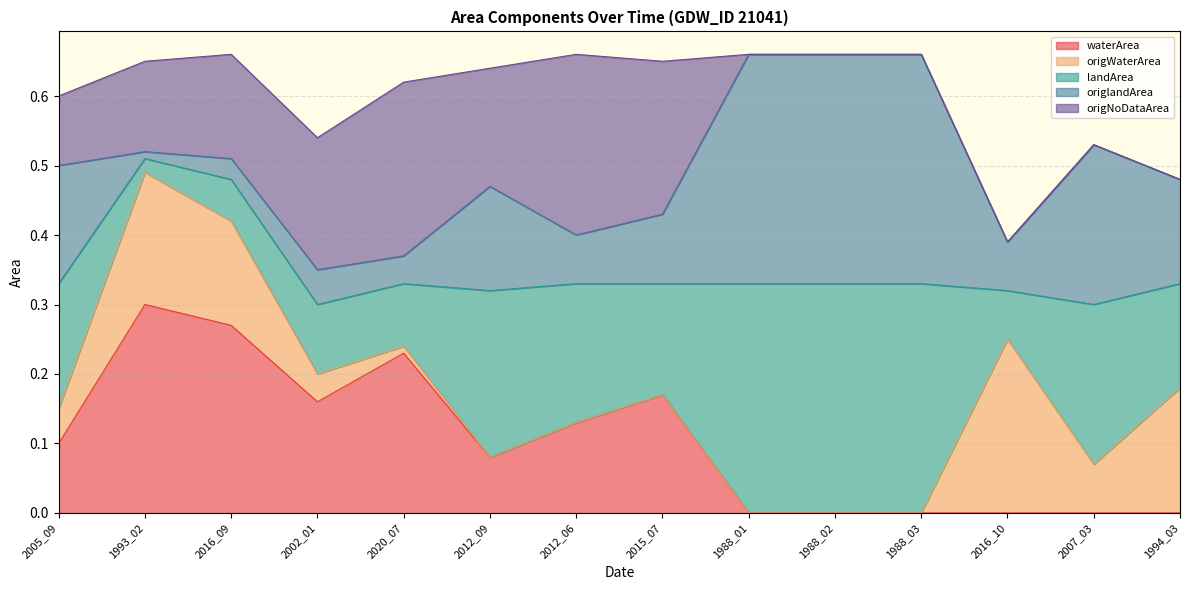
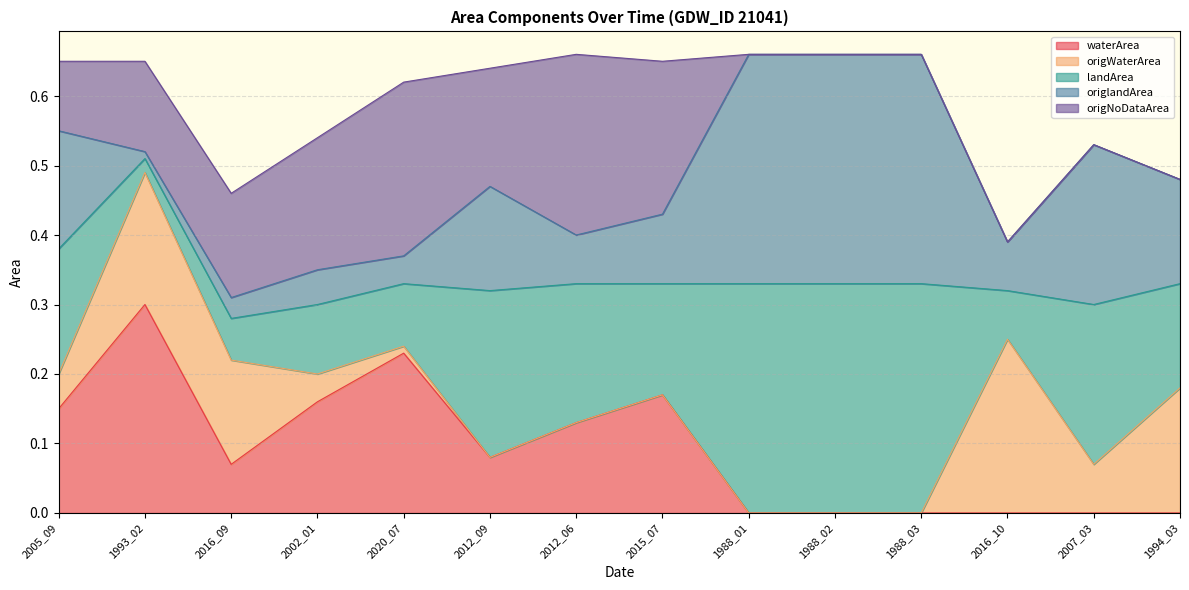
  {
    "waterArea": {
-     "2005_09": 0.10,
+     "2005_09": 0.15,
      "1993_02": 0.30,
-     "2016_09": 0.27,
+     "2016_09": 0.07,
      "2002_01": 0.16,
      "2020_07": 0.23,
      "2016_10": 0.00,
      "2007_03": 0.00,
      "1994_03": 0.00
    },
    "origWaterArea": {
      "2005_09": 0.05,
      "1993_02": 0.19,
      "2016_09": 0.15,
      "2002_01": 0.04,
      "2020_07": 0.01,
      "2016_10": 0.25,
      "2007_03": 0.07,
      "1994_03": 0.18
    }
  }
